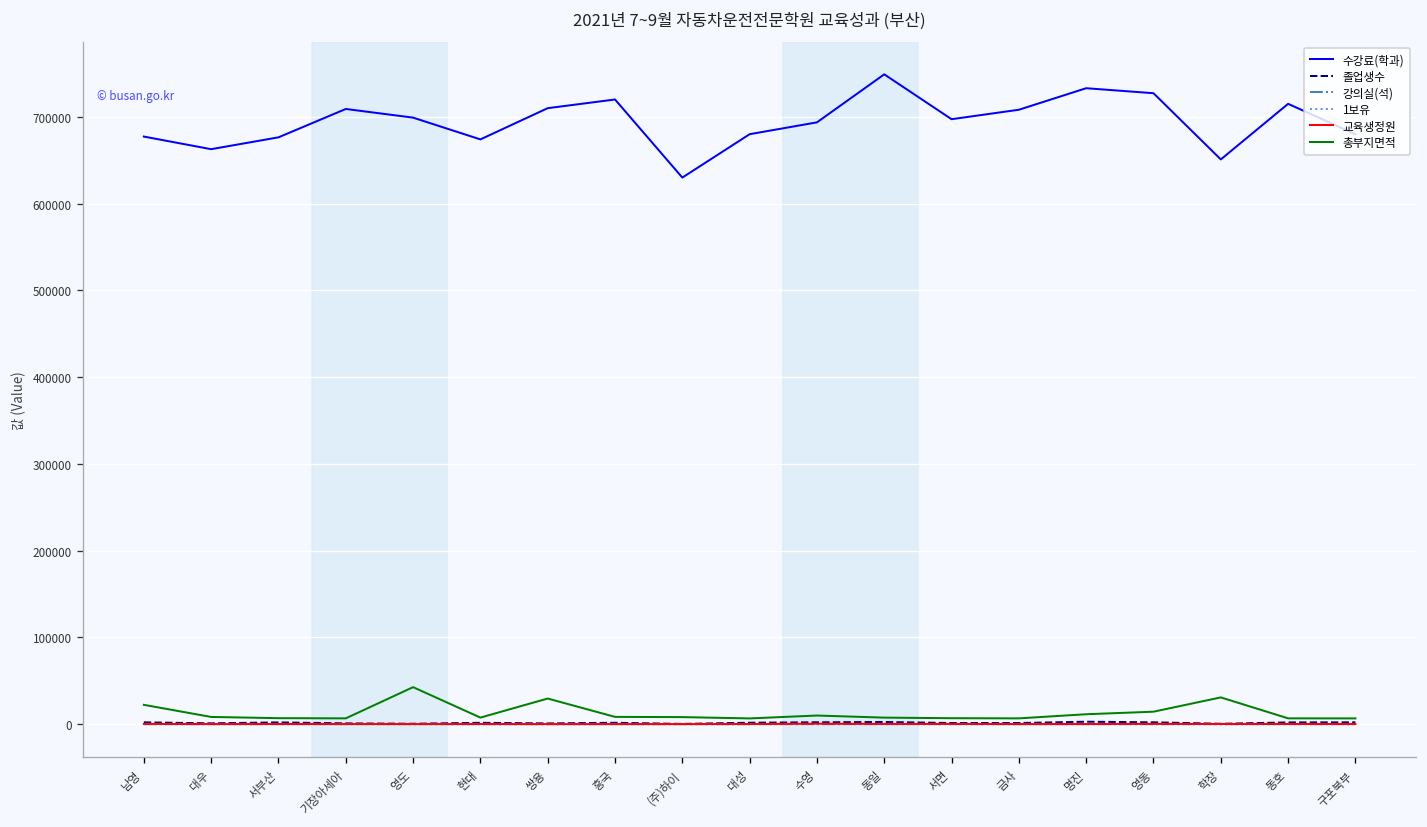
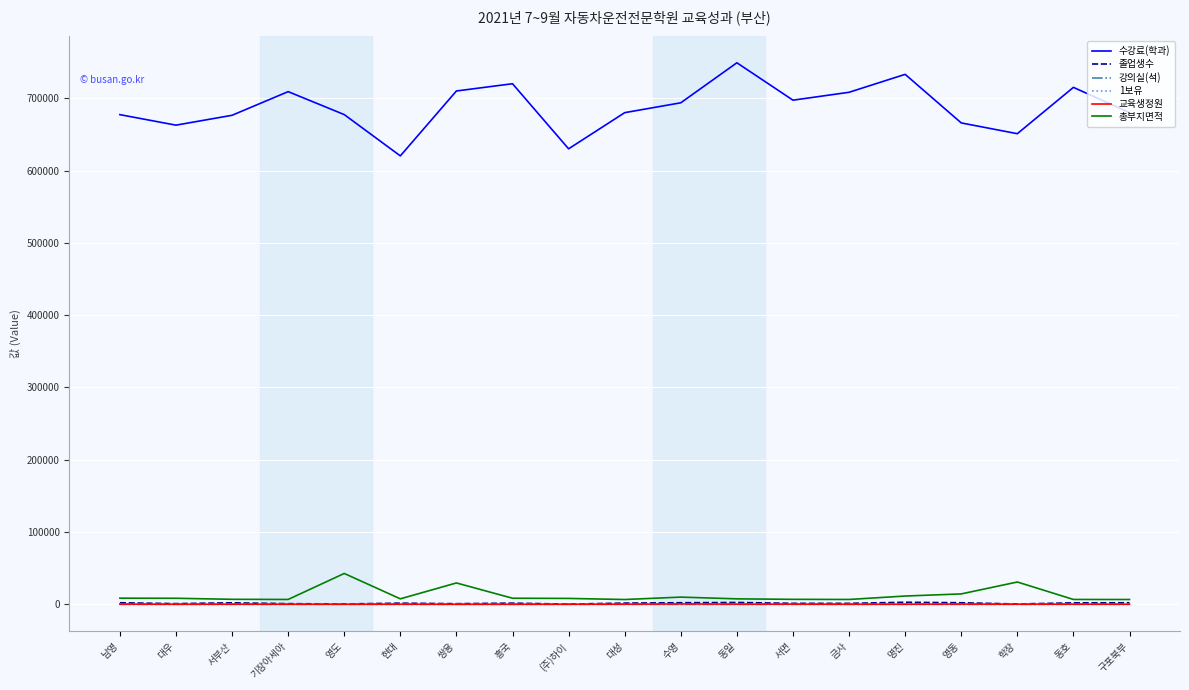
  {
    "수강료(학과)": {
      "남영": 680000,
      "대우": 660000,
      "서부산": 680000,
      "기장아세아": 710000,
-     "영도": 700000,
-     "현대": 670000,
+     "영도": 680000,
+     "현대": 620000,
      "쌍용": 710000,
      "흥국": 720000,
      "(주)하이": 630000,
      "대성": 680000,
      "수영": 690000,
      "동일": 750000,
      "서면": 700000,
      "금사": 710000,
      "명진": 730000,
-     "영동": 730000,
+     "영동": 670000,
      "학장": 650000,
      "동호": 720000
    },
    "총부지면적": {
-     "남영": 20000,
+     "남영": 10000,
      "대우": 10000,
      "서부산": 10000,
      "기장아세아": 10000,
      "영도": 40000,
      "현대": 10000,
      "쌍용": 30000,
      "흥국": 10000,
      "(주)하이": 10000,
      "대성": 10000,
      "수영": 10000,
      "동일": 10000,
      "서면": 10000,
      "금사": 10000,
      "명진": 10000,
      "영동": 10000,
      "학장": 30000,
      "동호": 10000,
      "구포북부": 10000
    }
  }
